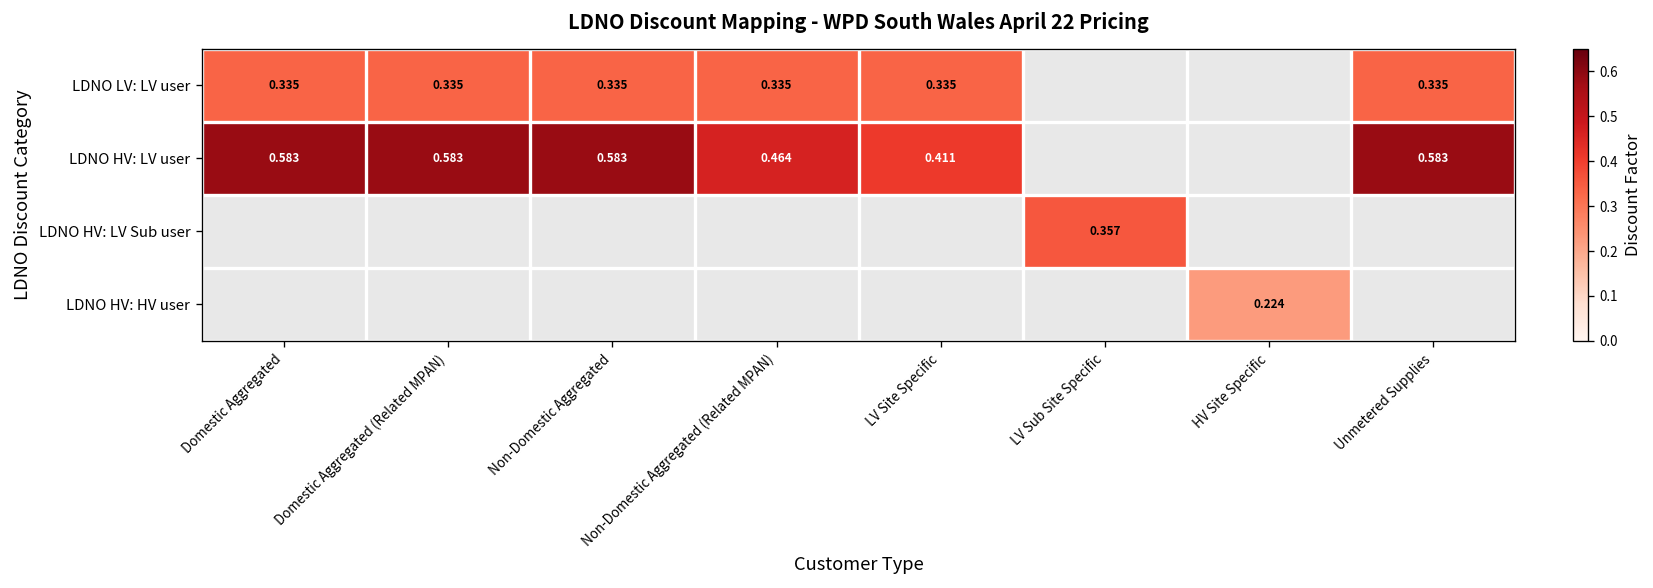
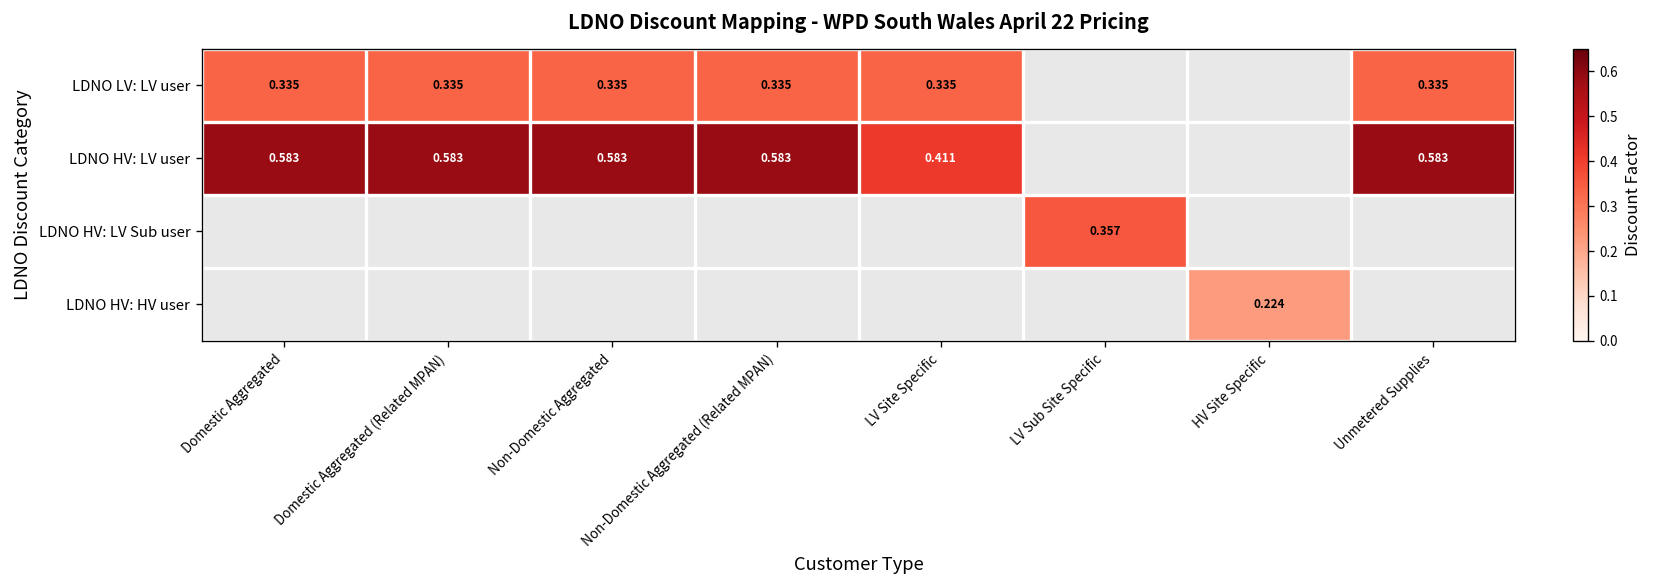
  {
    "LDNO LV: LV user": {
      "Domestic Aggregated": 0.335,
      "Domestic Aggregated (Related MPAN)": 0.335,
      "Non-Domestic Aggregated": 0.335,
      "Non-Domestic Aggregated (Related MPAN)": 0.335,
      "LV Site Specific": 0.335,
      "Unmetered Supplies": 0.335
    },
    "LDNO HV: LV user": {
      "Domestic Aggregated": 0.583,
      "Domestic Aggregated (Related MPAN)": 0.583,
      "Non-Domestic Aggregated": 0.583,
-     "Non-Domestic Aggregated (Related MPAN)": 0.464,
+     "Non-Domestic Aggregated (Related MPAN)": 0.583,
      "LV Site Specific": 0.411,
      "Unmetered Supplies": 0.583
    },
    "LDNO HV: LV Sub user": {
      "LV Sub Site Specific": 0.357
    },
    "LDNO HV: HV user": {
      "HV Site Specific": 0.224
    }
  }
